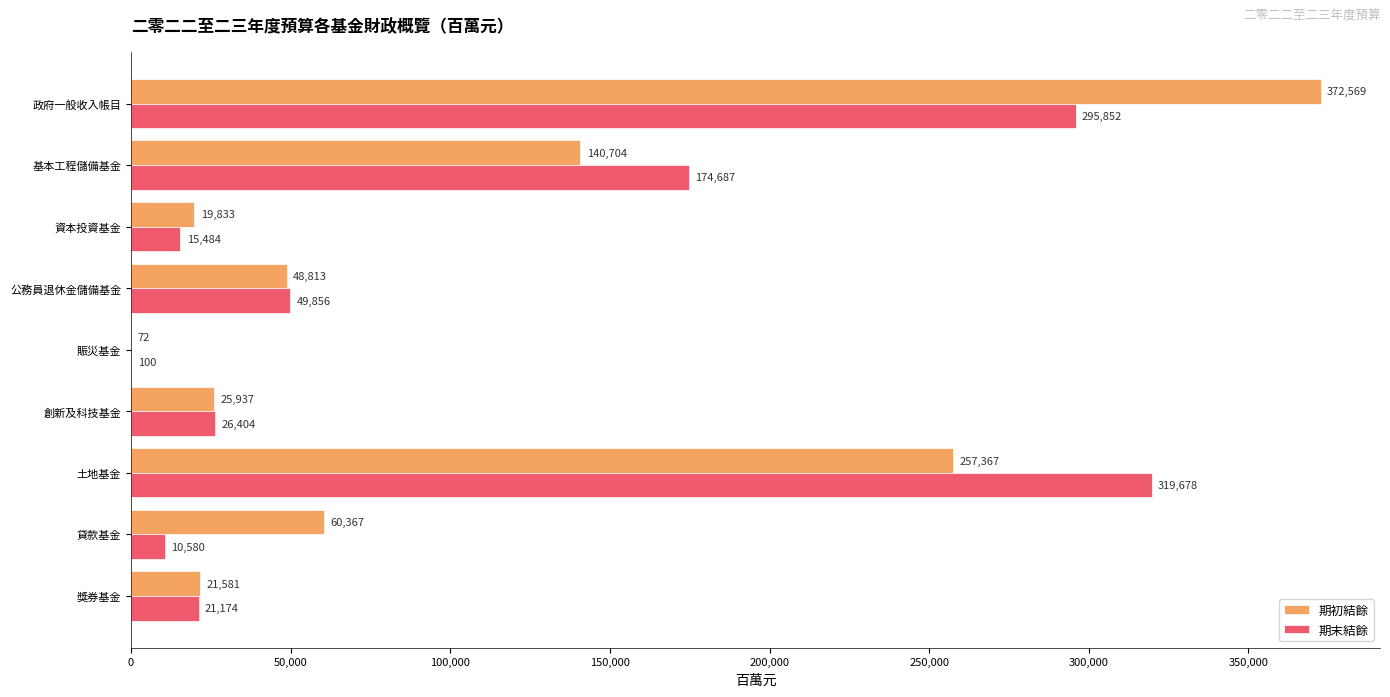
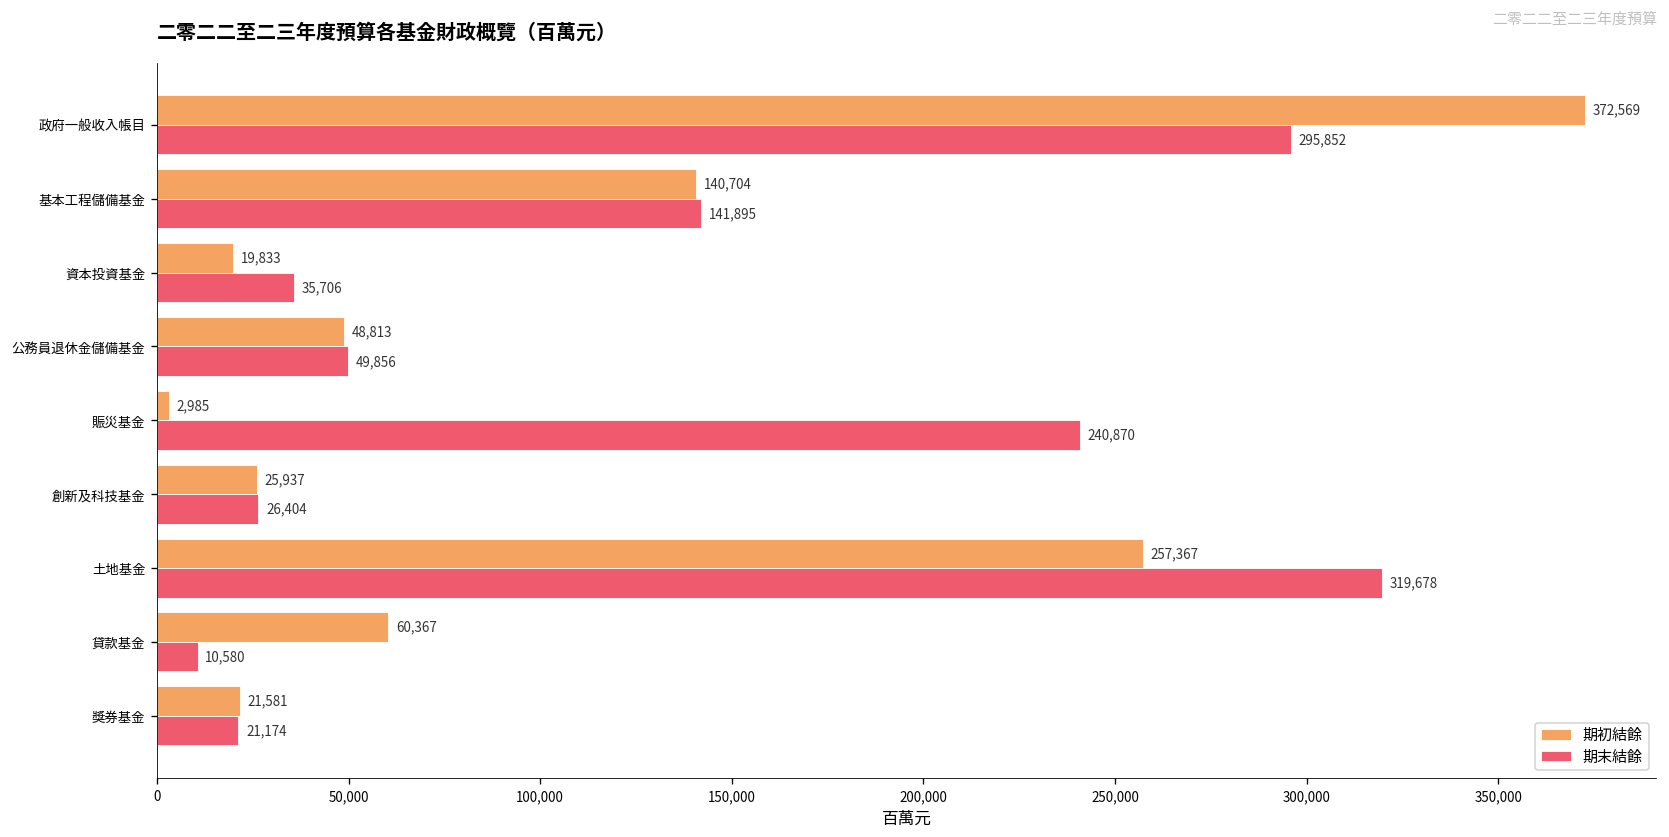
  {
    "期初結餘": {
      "政府一般收入帳目": "372,569",
      "基本工程儲備基金": "140,704",
      "資本投資基金": "19,833",
      "公務員退休金儲備基金": "48,813",
-     "賑災基金": "72",
+     "賑災基金": "2,985",
      "創新及科技基金": "25,937",
      "土地基金": "257,367",
      "貸款基金": "60,367",
      "獎券基金": "21,581"
    },
    "期末結餘": {
      "政府一般收入帳目": "295,852",
-     "基本工程儲備基金": "174,687",
-     "資本投資基金": "15,484",
+     "基本工程儲備基金": "141,895",
+     "資本投資基金": "35,706",
      "公務員退休金儲備基金": "49,856",
-     "賑災基金": "100",
+     "賑災基金": "240,870",
      "創新及科技基金": "26,404",
      "土地基金": "319,678",
      "貸款基金": "10,580",
      "獎券基金": "21,174"
    }
  }
